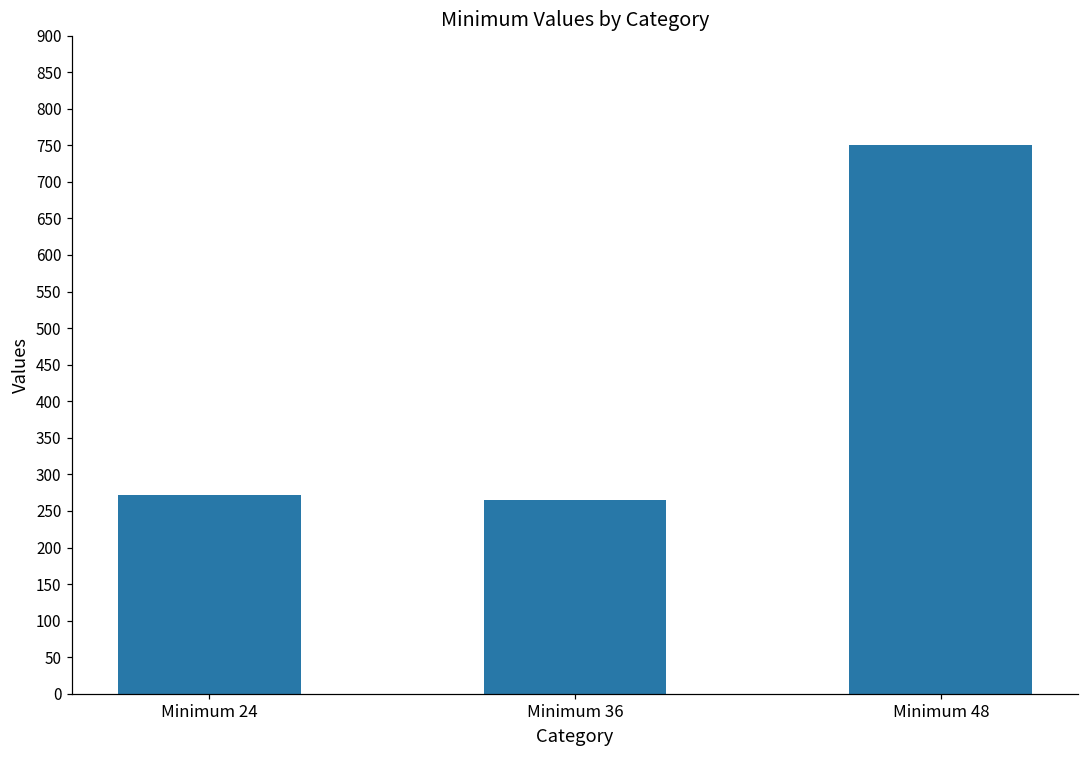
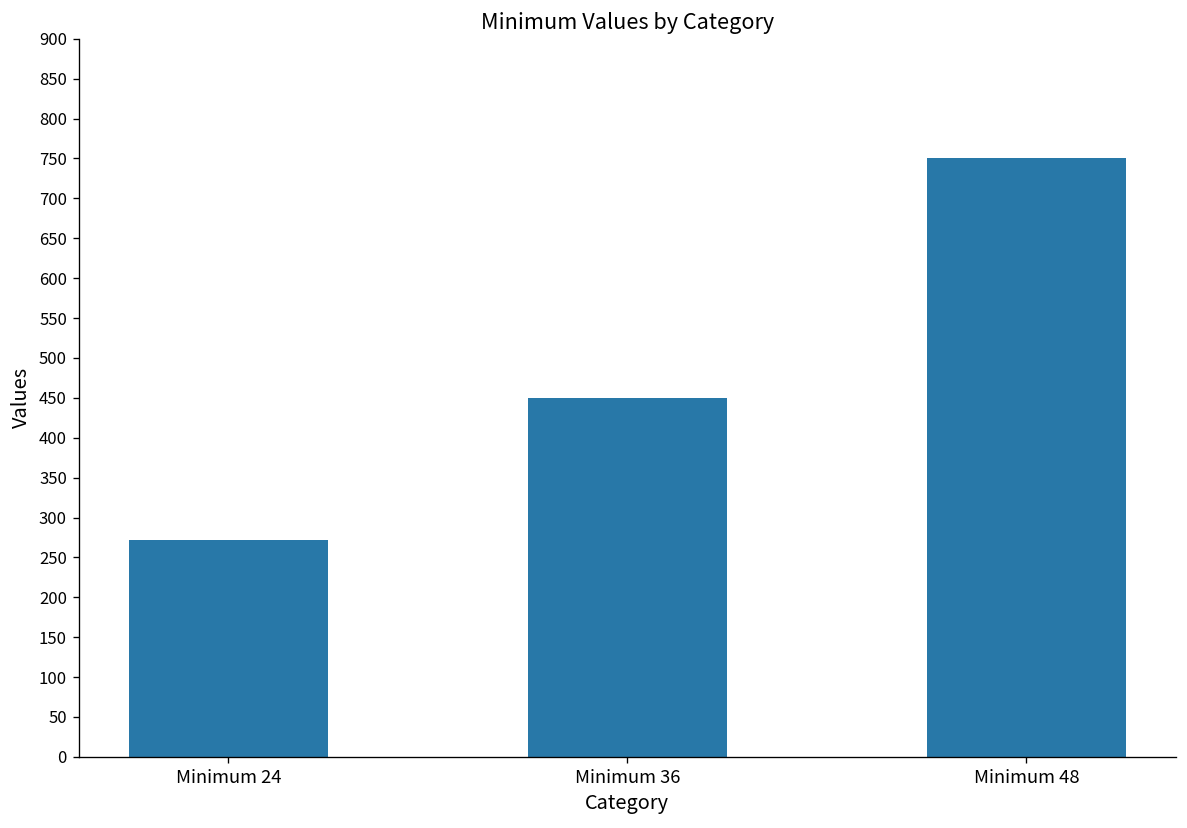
  {
    "Minimum 24": 270,
-   "Minimum 36": 270,
+   "Minimum 36": 450,
    "Minimum 48": 750
  }
